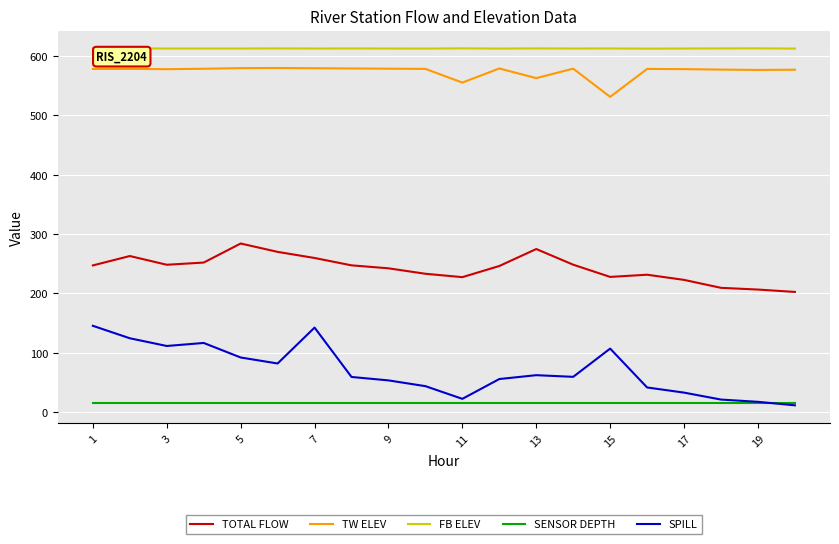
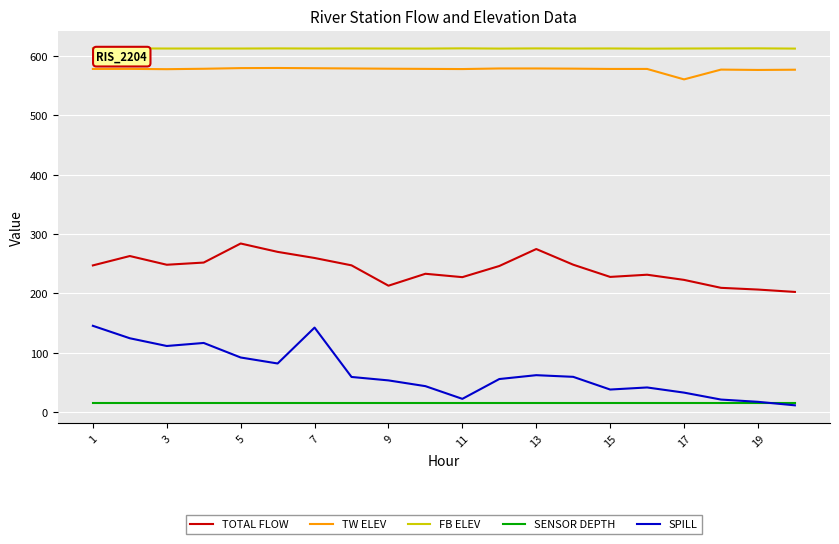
  {
    "TOTAL FLOW": {
      "1": 250,
      "3": 250,
      "5": 280,
      "7": 260,
-     "9": 240,
+     "9": 210,
      "11": 230,
      "13": 270,
      "15": 230,
      "17": 220,
      "19": 210
    },
    "TW ELEV": {
      "1": 580,
      "3": 580,
      "5": 580,
      "7": 580,
      "9": 580,
-     "11": 560,
-     "13": 560,
-     "15": 530,
-     "17": 580,
+     "11": 580,
+     "13": 580,
+     "15": 580,
+     "17": 560,
      "19": 580
    },
    "FB ELEV": {
      "1": 610,
      "3": 610,
      "5": 610,
      "7": 610,
      "9": 610,
      "11": 610,
      "13": 610,
      "15": 610,
      "17": 610,
      "19": 610
    },
    "SENSOR DEPTH": {
      "1": 20,
      "3": 20,
      "5": 20,
      "7": 20,
      "9": 20,
      "11": 20,
      "13": 20,
      "15": 20,
      "17": 20
    },
    "SPILL": {
      "1": 150,
      "3": 110,
      "5": 90,
      "7": 140,
      "9": 50,
      "11": 20,
      "13": 60,
-     "15": 110,
+     "15": 40,
      "17": 30
    }
  }
